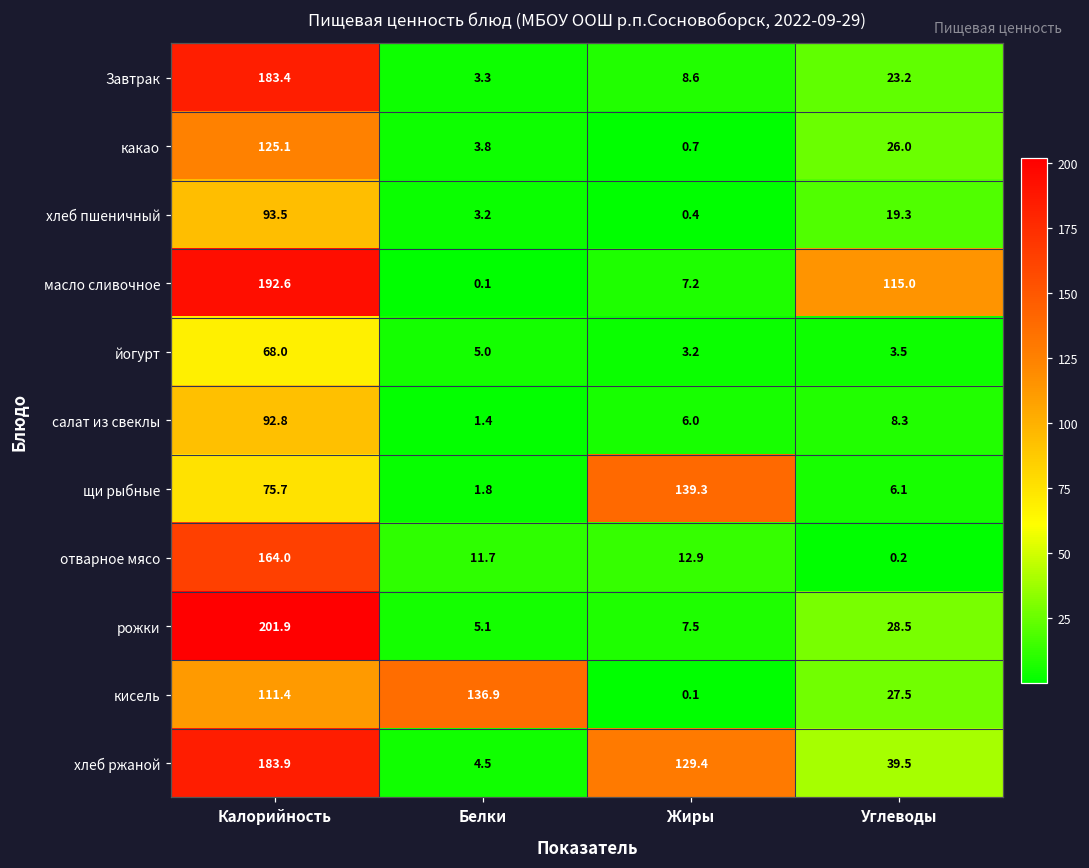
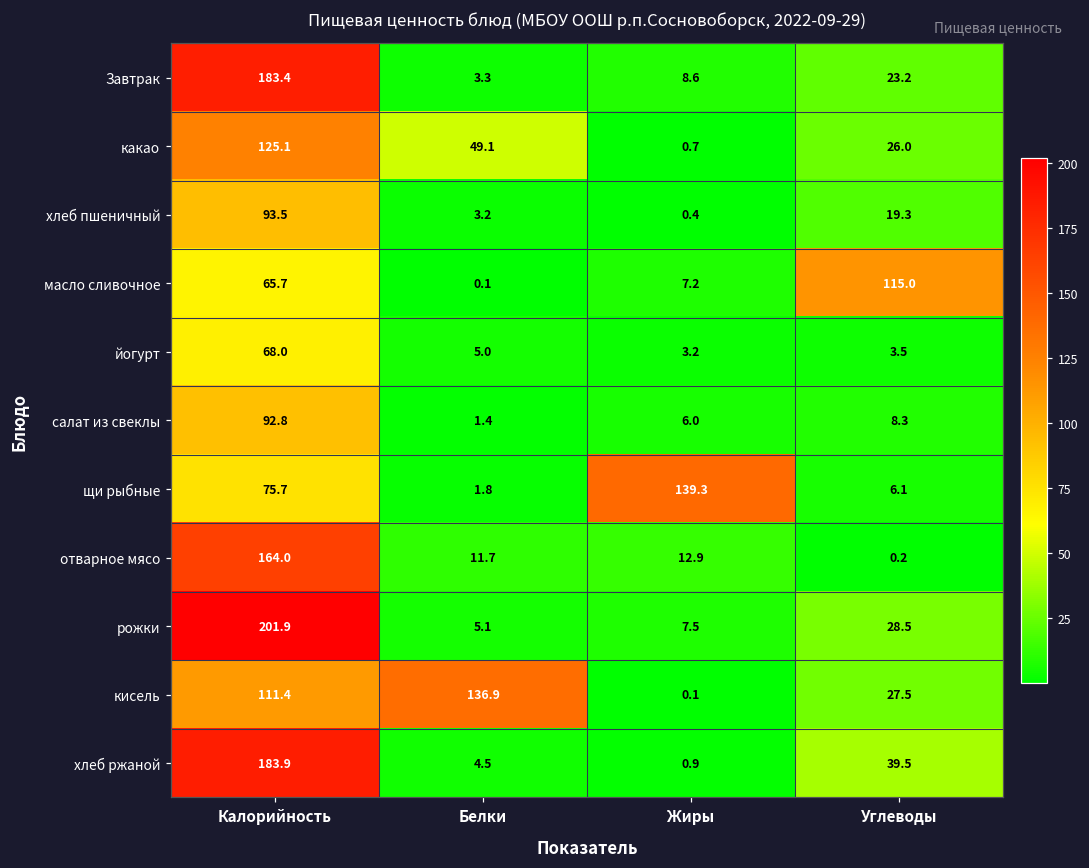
  {
    "Завтрак": {
      "Калорийность": 183.4,
      "Белки": 3.3,
      "Жиры": 8.6,
      "Углеводы": 23.2
    },
    "какао": {
      "Калорийность": 125.1,
-     "Белки": 3.8,
+     "Белки": 49.1,
      "Жиры": 0.7,
      "Углеводы": 26.0
    },
    "хлеб пшеничный": {
      "Калорийность": 93.5,
      "Белки": 3.2,
      "Жиры": 0.4,
      "Углеводы": 19.3
    },
    "масло сливочное": {
-     "Калорийность": 192.6,
+     "Калорийность": 65.7,
      "Белки": 0.1,
      "Жиры": 7.2,
      "Углеводы": 115.0
    },
    "йогурт": {
      "Калорийность": 68.0,
      "Белки": 5.0,
      "Жиры": 3.2,
      "Углеводы": 3.5
    },
    "салат из свеклы": {
      "Калорийность": 92.8,
      "Белки": 1.4,
      "Жиры": 6.0,
      "Углеводы": 8.3
    },
    "щи рыбные": {
      "Калорийность": 75.7,
      "Белки": 1.8,
      "Жиры": 139.3,
      "Углеводы": 6.1
    },
    "отварное мясо": {
      "Калорийность": 164.0,
      "Белки": 11.7,
      "Жиры": 12.9,
      "Углеводы": 0.2
    },
    "рожки": {
      "Калорийность": 201.9,
      "Белки": 5.1,
      "Жиры": 7.5,
      "Углеводы": 28.5
    },
    "кисель": {
      "Калорийность": 111.4,
      "Белки": 136.9,
      "Жиры": 0.1,
      "Углеводы": 27.5
    },
    "хлеб ржаной": {
      "Калорийность": 183.9,
      "Белки": 4.5,
-     "Жиры": 129.4,
+     "Жиры": 0.9,
      "Углеводы": 39.5
    }
  }
